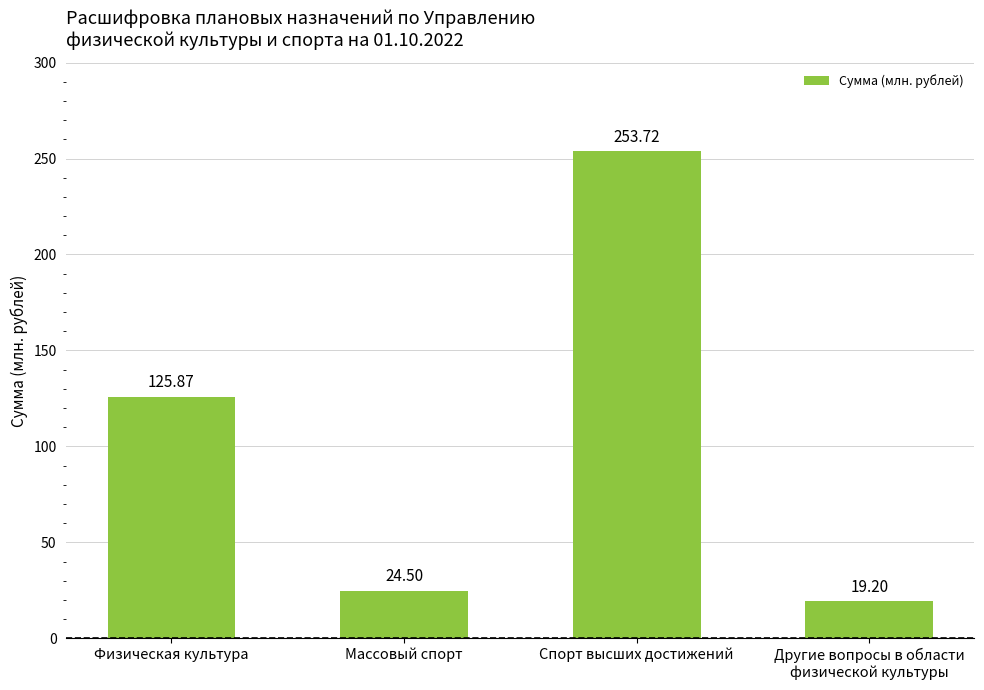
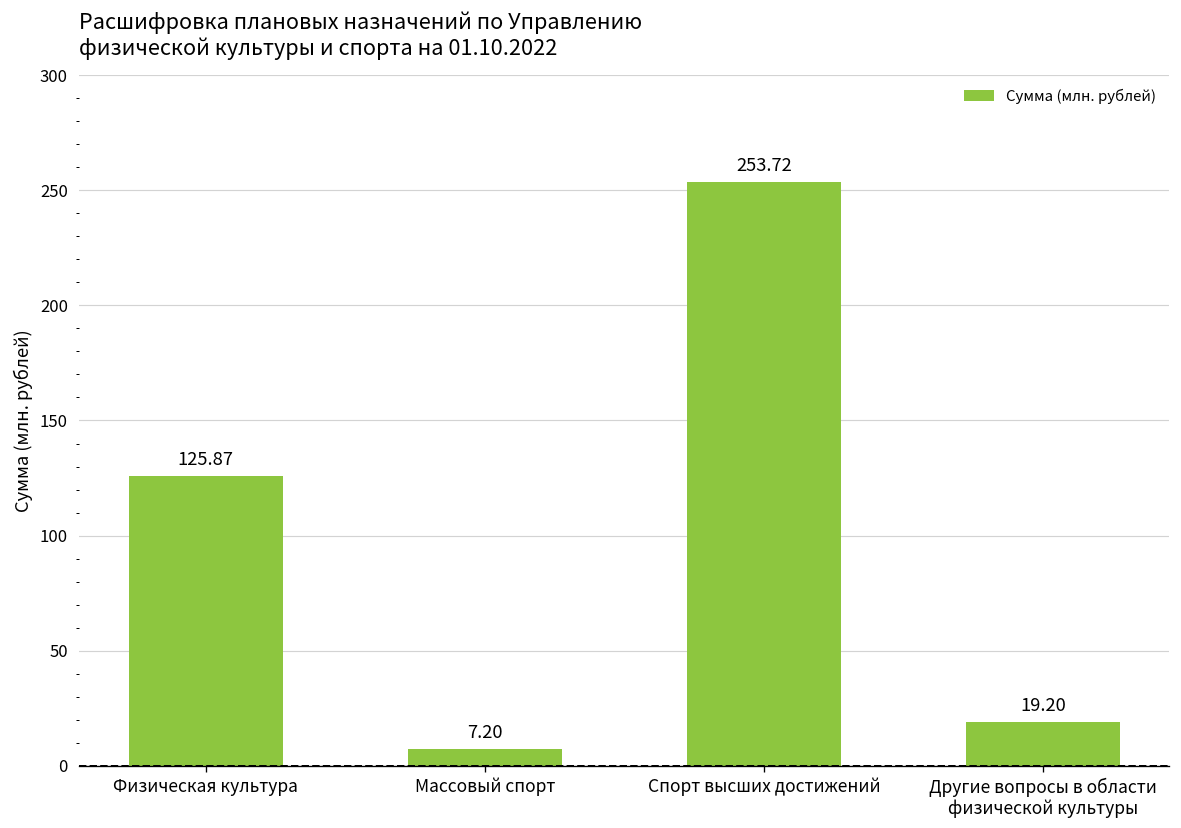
  {
    "Физическая культура": 125.87,
-   "Массовый спорт": 24.50,
+   "Массовый спорт": 7.20,
    "Спорт высших достижений": 253.72,
    "Другие вопросы в области физической культуры": 19.20
  }
